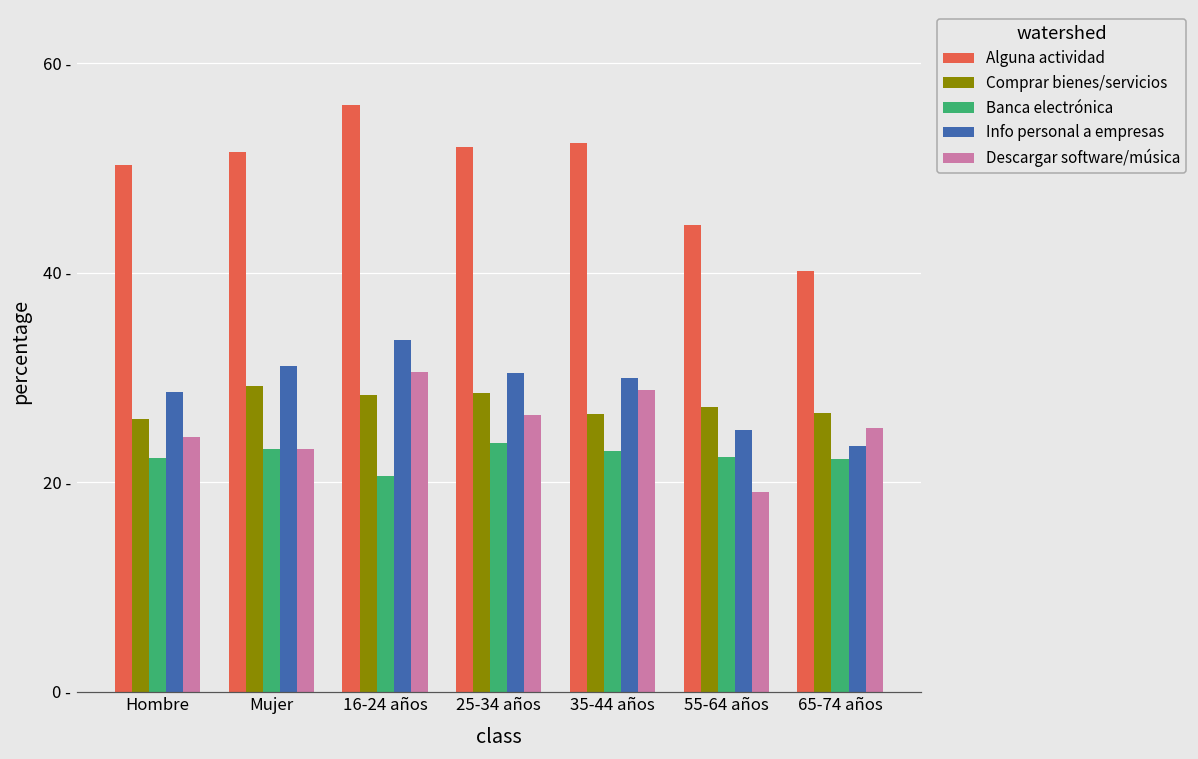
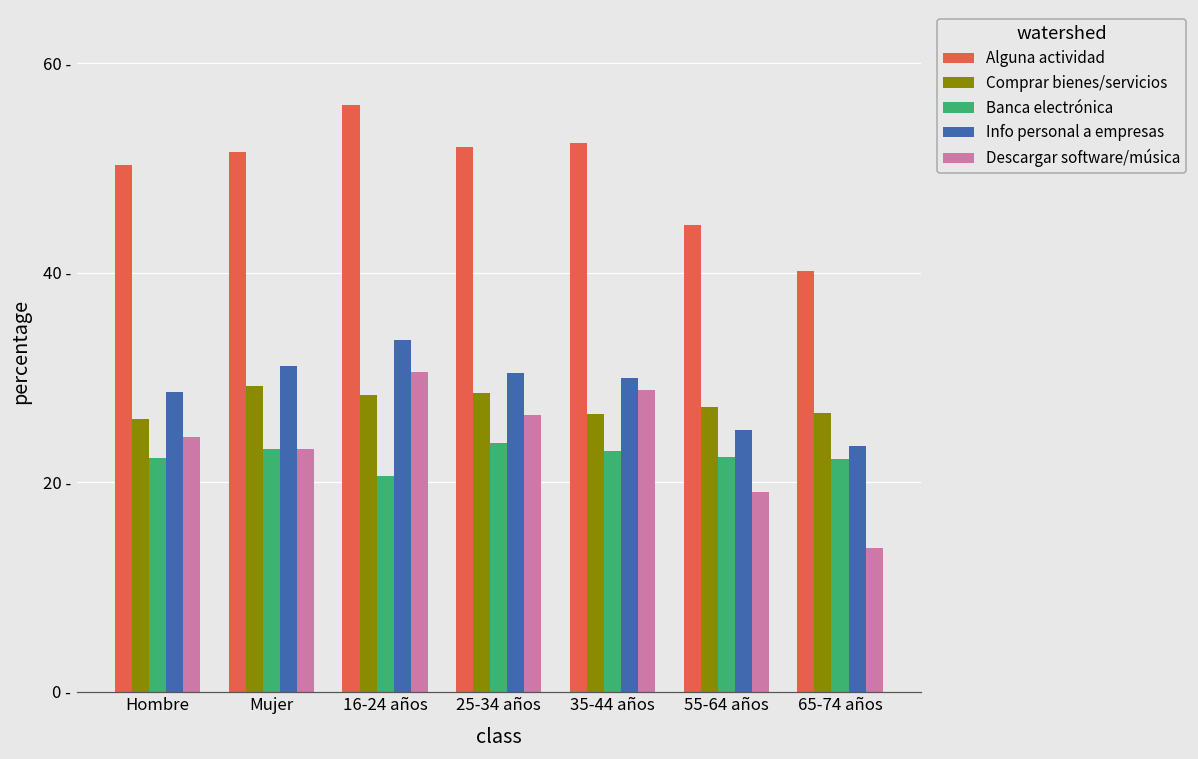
  {
    "Alguna actividad": {
      "Hombre": "50 -",
      "Mujer": "52 -",
      "16-24 años": "56 -",
      "25-34 años": "52 -",
      "35-44 años": "52 -",
      "55-64 años": "45 -",
      "65-74 años": "40 -"
    },
    "Comprar bienes/servicios": {
      "Hombre": "26 -",
      "Mujer": "29 -",
      "16-24 años": "28 -",
      "25-34 años": "29 -",
      "35-44 años": "27 -",
      "55-64 años": "27 -",
      "65-74 años": "27 -"
    },
    "Banca electrónica": {
      "Hombre": "22 -",
      "Mujer": "23 -",
      "16-24 años": "21 -",
      "25-34 años": "24 -",
      "35-44 años": "23 -",
      "55-64 años": "22 -",
      "65-74 años": "22 -"
    },
    "Info personal a empresas": {
      "Hombre": "29 -",
      "Mujer": "31 -",
      "16-24 años": "34 -",
      "25-34 años": "30 -",
      "35-44 años": "30 -",
      "55-64 años": "25 -",
      "65-74 años": "24 -"
    },
    "Descargar software/música": {
      "Hombre": "24 -",
      "Mujer": "23 -",
      "16-24 años": "31 -",
      "25-34 años": "26 -",
      "35-44 años": "29 -",
      "55-64 años": "19 -",
-     "65-74 años": "25 -"
+     "65-74 años": "14 -"
    }
  }
